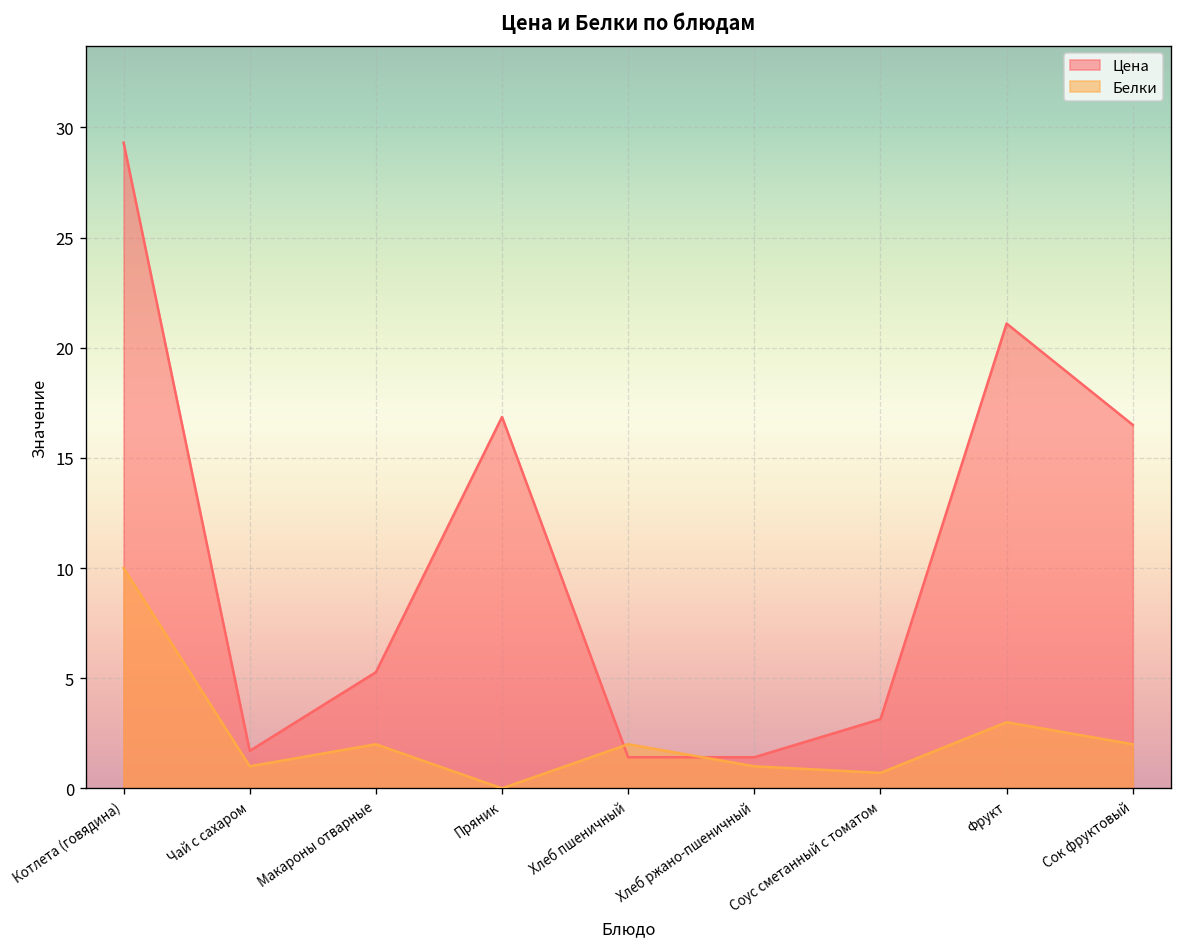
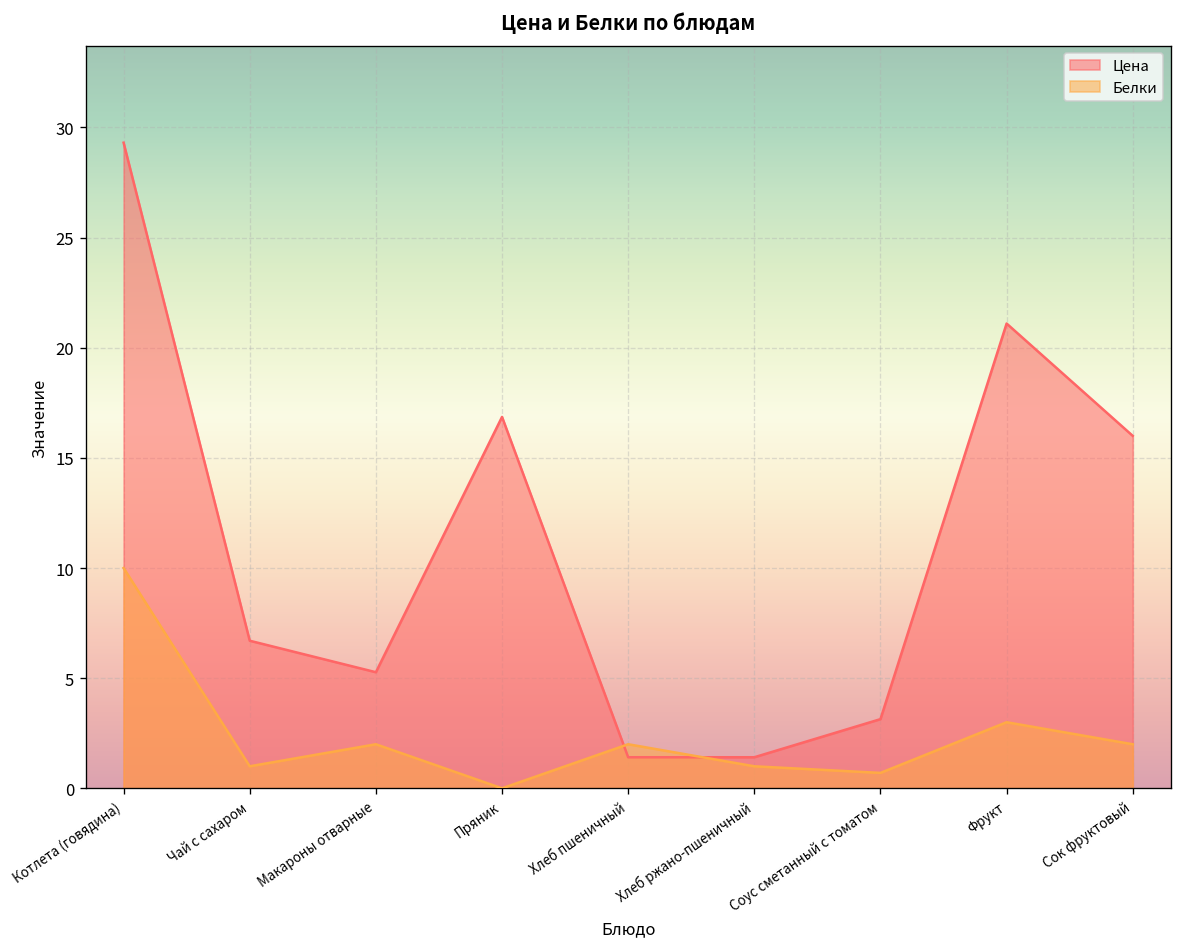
  {
    "Цена": {
      "Котлета (говядина)": 29.3,
-     "Чай с сахаром": 1.7,
+     "Чай с сахаром": 6.7,
      "Макароны отварные": 5.3,
      "Пряник": 16.9,
      "Хлеб пшеничный": 1.4,
      "Хлеб ржано-пшеничный": 1.4,
      "Соус сметанный с томатом": 3.1,
      "Фрукт": 21.1,
-     "Сок фруктовый": 16.5
+     "Сок фруктовый": 16.0
    },
    "Белки": {
      "Котлета (говядина)": 10.0,
      "Чай с сахаром": 1.0,
      "Макароны отварные": 2.0,
      "Пряник": 0.0,
      "Хлеб пшеничный": 2.0,
      "Хлеб ржано-пшеничный": 1.0,
      "Соус сметанный с томатом": 0.7,
      "Фрукт": 3.0,
      "Сок фруктовый": 2.0
    }
  }
